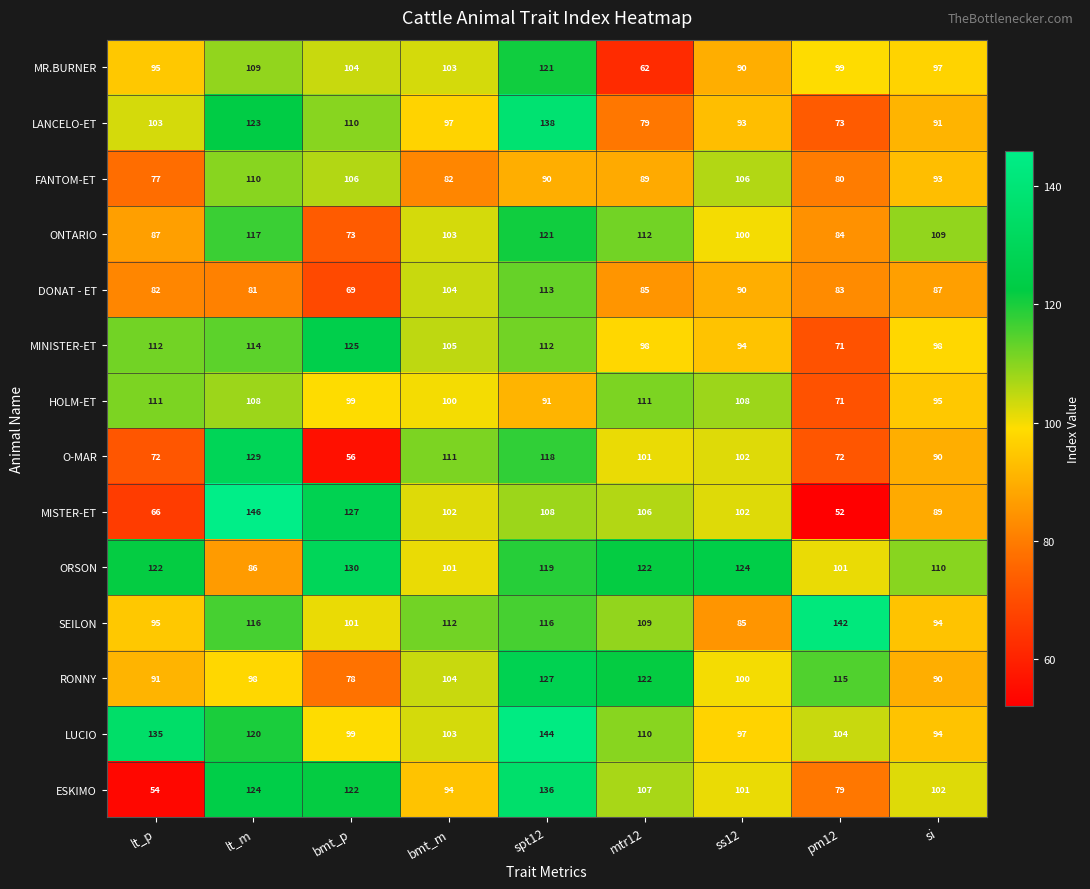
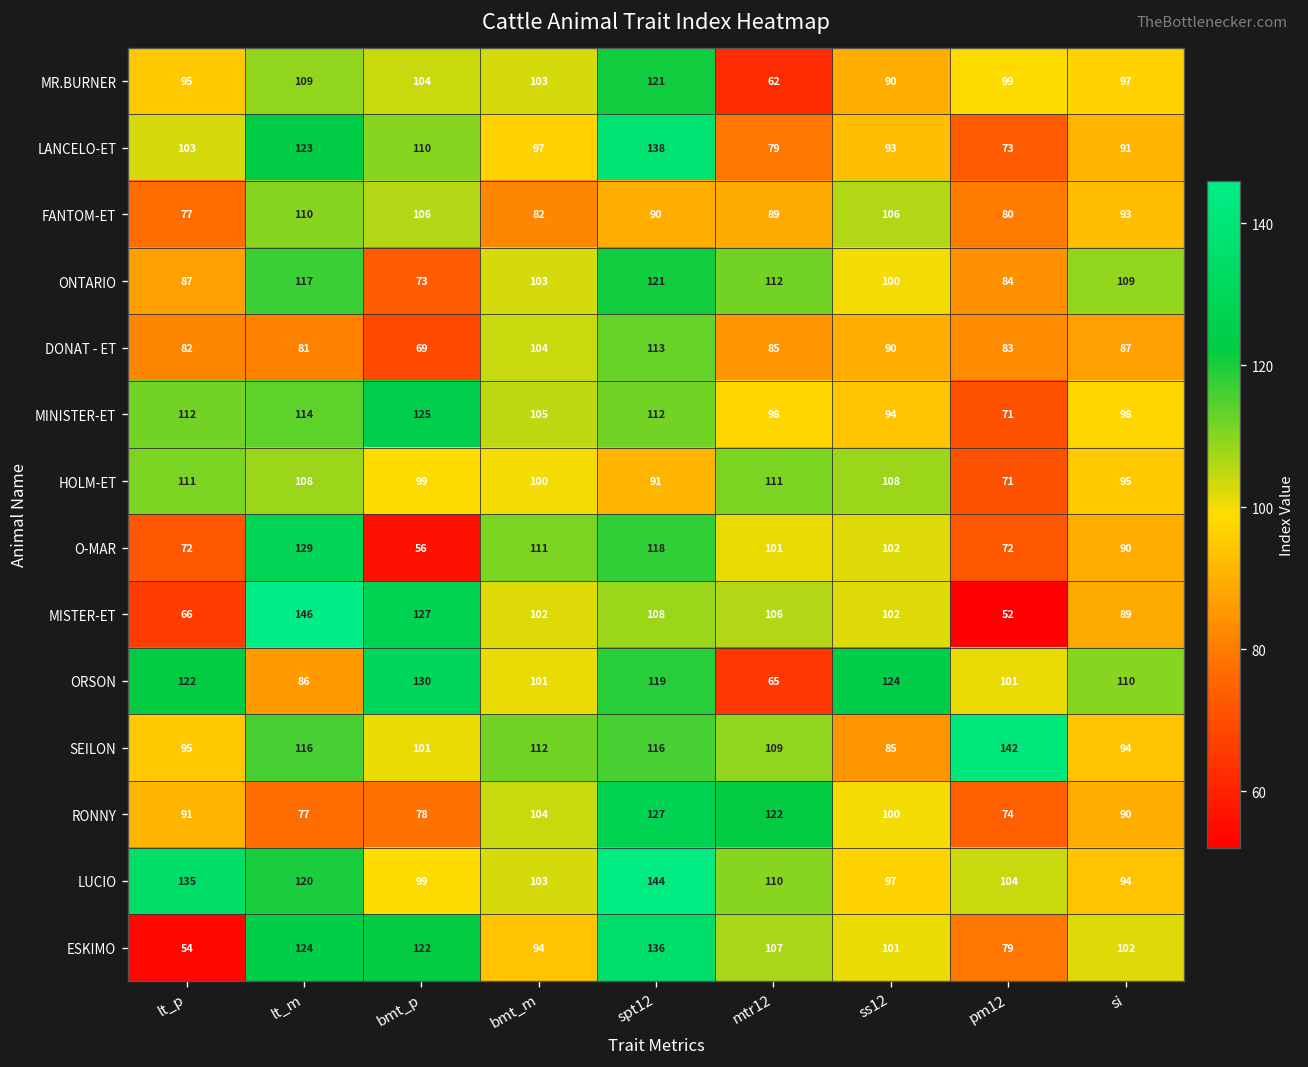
  {
    "MR.BURNER": {
      "lt_p": 95,
      "lt_m": 109,
      "bmt_p": 104,
      "bmt_m": 103,
      "spt12": 121,
      "mtr12": 62,
      "ss12": 90,
      "pm12": 99,
      "si": 97
    },
    "LANCELO-ET": {
      "lt_p": 103,
      "lt_m": 123,
      "bmt_p": 110,
      "bmt_m": 97,
      "spt12": 138,
      "mtr12": 79,
      "ss12": 93,
      "pm12": 73,
      "si": 91
    },
    "FANTOM-ET": {
      "lt_p": 77,
      "lt_m": 110,
      "bmt_p": 106,
      "bmt_m": 82,
      "spt12": 90,
      "mtr12": 89,
      "ss12": 106,
      "pm12": 80,
      "si": 93
    },
    "ONTARIO": {
      "lt_p": 87,
      "lt_m": 117,
      "bmt_p": 73,
      "bmt_m": 103,
      "spt12": 121,
      "mtr12": 112,
      "ss12": 100,
      "pm12": 84,
      "si": 109
    },
    "DONAT - ET": {
      "lt_p": 82,
      "lt_m": 81,
      "bmt_p": 69,
      "bmt_m": 104,
      "spt12": 113,
      "mtr12": 85,
      "ss12": 90,
      "pm12": 83,
      "si": 87
    },
    "MINISTER-ET": {
      "lt_p": 112,
      "lt_m": 114,
      "bmt_p": 125,
      "bmt_m": 105,
      "spt12": 112,
      "mtr12": 98,
      "ss12": 94,
      "pm12": 71,
      "si": 98
    },
    "HOLM-ET": {
      "lt_p": 111,
      "lt_m": 108,
      "bmt_p": 99,
      "bmt_m": 100,
      "spt12": 91,
      "mtr12": 111,
      "ss12": 108,
      "pm12": 71,
      "si": 95
    },
    "O-MAR": {
      "lt_p": 72,
      "lt_m": 129,
      "bmt_p": 56,
      "bmt_m": 111,
      "spt12": 118,
      "mtr12": 101,
      "ss12": 102,
      "pm12": 72,
      "si": 90
    },
    "MISTER-ET": {
      "lt_p": 66,
      "lt_m": 146,
      "bmt_p": 127,
      "bmt_m": 102,
      "spt12": 108,
      "mtr12": 106,
      "ss12": 102,
      "pm12": 52,
      "si": 89
    },
    "ORSON": {
      "lt_p": 122,
      "lt_m": 86,
      "bmt_p": 130,
      "bmt_m": 101,
      "spt12": 119,
-     "mtr12": 122,
+     "mtr12": 65,
      "ss12": 124,
      "pm12": 101,
      "si": 110
    },
    "SEILON": {
      "lt_p": 95,
      "lt_m": 116,
      "bmt_p": 101,
      "bmt_m": 112,
      "spt12": 116,
      "mtr12": 109,
      "ss12": 85,
      "pm12": 142,
      "si": 94
    },
    "RONNY": {
      "lt_p": 91,
-     "lt_m": 98,
+     "lt_m": 77,
      "bmt_p": 78,
      "bmt_m": 104,
      "spt12": 127,
      "mtr12": 122,
      "ss12": 100,
-     "pm12": 115,
+     "pm12": 74,
      "si": 90
    },
    "LUCIO": {
      "lt_p": 135,
      "lt_m": 120,
      "bmt_p": 99,
      "bmt_m": 103,
      "spt12": 144,
      "mtr12": 110,
      "ss12": 97,
      "pm12": 104,
      "si": 94
    },
    "ESKIMO": {
      "lt_p": 54,
      "lt_m": 124,
      "bmt_p": 122,
      "bmt_m": 94,
      "spt12": 136,
      "mtr12": 107,
      "ss12": 101,
      "pm12": 79,
      "si": 102
    }
  }
